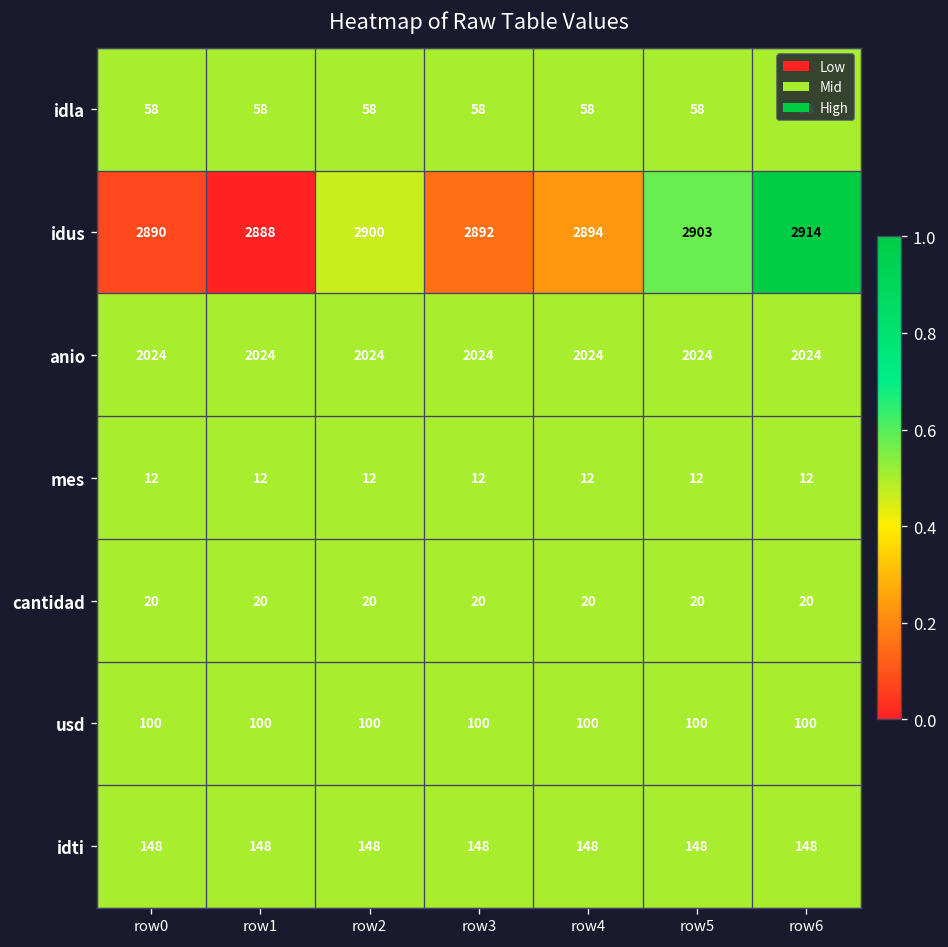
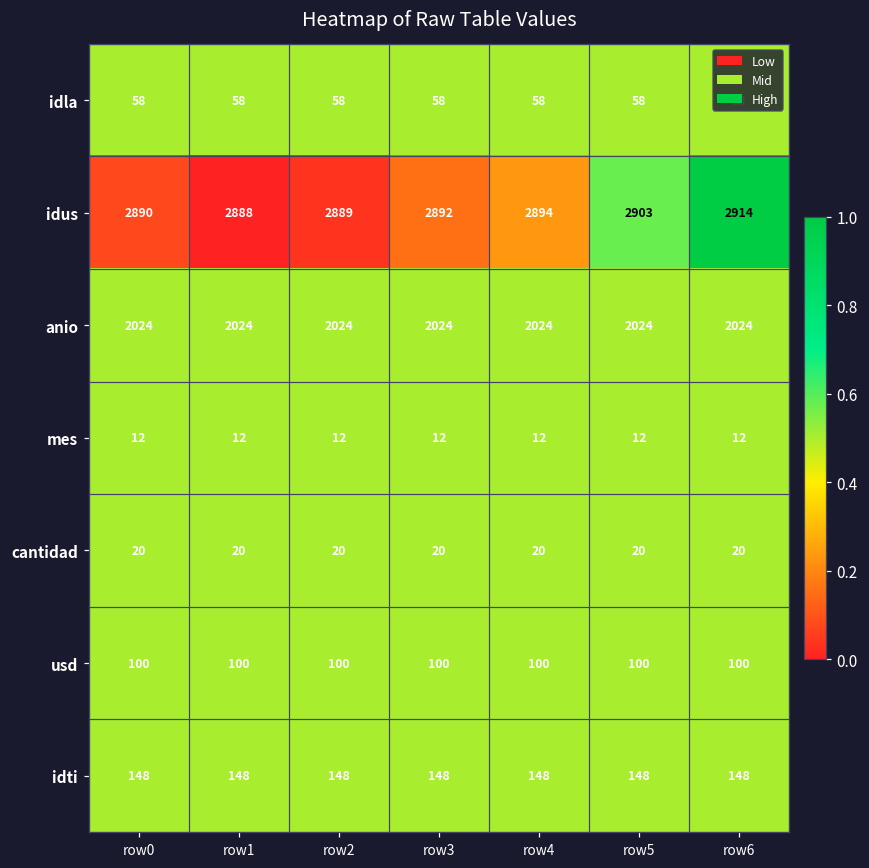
  {
    "idla": {
      "row0": 58,
      "row1": 58,
      "row2": 58,
      "row3": 58,
      "row4": 58,
      "row5": 58
    },
    "idus": {
      "row0": 2890,
      "row1": 2888,
-     "row2": 2900,
+     "row2": 2889,
      "row3": 2892,
      "row4": 2894,
      "row5": 2903,
      "row6": 2914
    },
    "anio": {
      "row0": 2024,
      "row1": 2024,
      "row2": 2024,
      "row3": 2024,
      "row4": 2024,
      "row5": 2024,
      "row6": 2024
    },
    "mes": {
      "row0": 12,
      "row1": 12,
      "row2": 12,
      "row3": 12,
      "row4": 12,
      "row5": 12,
      "row6": 12
    },
    "cantidad": {
      "row0": 20,
      "row1": 20,
      "row2": 20,
      "row3": 20,
      "row4": 20,
      "row5": 20,
      "row6": 20
    },
    "usd": {
      "row0": 100,
      "row1": 100,
      "row2": 100,
      "row3": 100,
      "row4": 100,
      "row5": 100,
      "row6": 100
    },
    "idti": {
      "row0": 148,
      "row1": 148,
      "row2": 148,
      "row3": 148,
      "row4": 148,
      "row5": 148,
      "row6": 148
    }
  }
